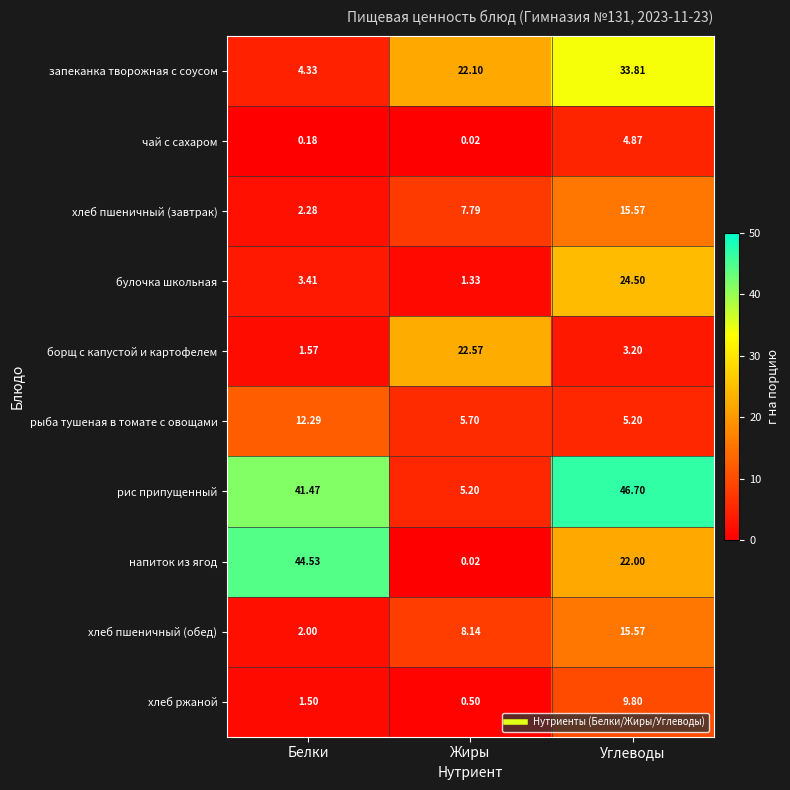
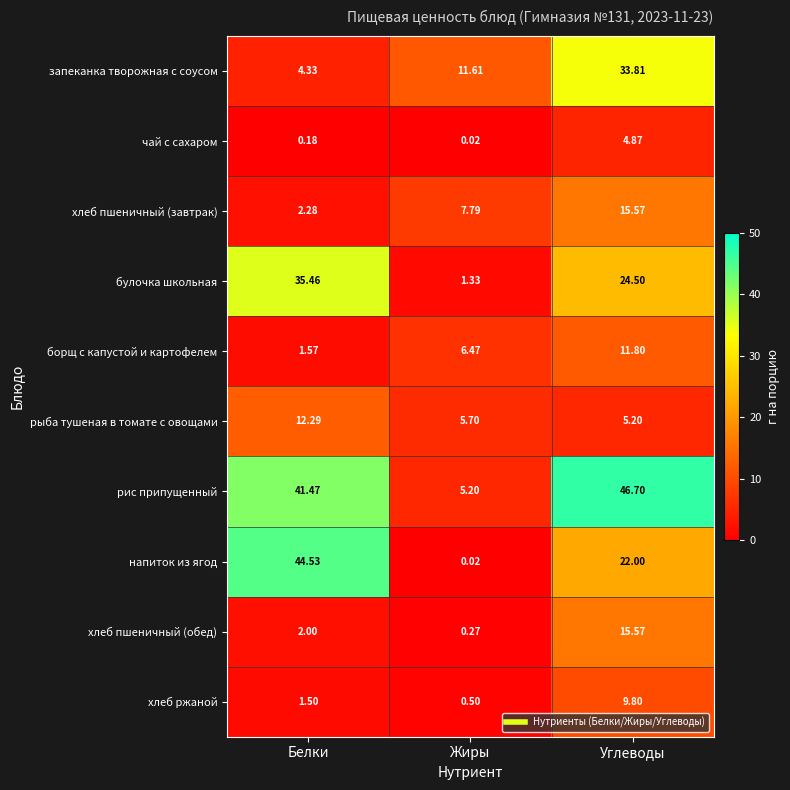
  {
    "запеканка творожная с соусом": {
      "Белки": 4.33,
-     "Жиры": 22.10,
+     "Жиры": 11.61,
      "Углеводы": 33.81
    },
    "чай с сахаром": {
      "Белки": 0.18,
      "Жиры": 0.02,
      "Углеводы": 4.87
    },
    "хлеб пшеничный (завтрак)": {
      "Белки": 2.28,
      "Жиры": 7.79,
      "Углеводы": 15.57
    },
    "булочка школьная": {
-     "Белки": 3.41,
+     "Белки": 35.46,
      "Жиры": 1.33,
      "Углеводы": 24.50
    },
    "борщ с капустой и картофелем": {
      "Белки": 1.57,
-     "Жиры": 22.57,
-     "Углеводы": 3.20
+     "Жиры": 6.47,
+     "Углеводы": 11.80
    },
    "рыба тушеная в томате с овощами": {
      "Белки": 12.29,
      "Жиры": 5.70,
      "Углеводы": 5.20
    },
    "рис припущенный": {
      "Белки": 41.47,
      "Жиры": 5.20,
      "Углеводы": 46.70
    },
    "напиток из ягод": {
      "Белки": 44.53,
      "Жиры": 0.02,
      "Углеводы": 22.00
    },
    "хлеб пшеничный (обед)": {
      "Белки": 2.00,
-     "Жиры": 8.14,
+     "Жиры": 0.27,
      "Углеводы": 15.57
    },
    "хлеб ржаной": {
      "Белки": 1.50,
      "Жиры": 0.50,
      "Углеводы": 9.80
    }
  }
